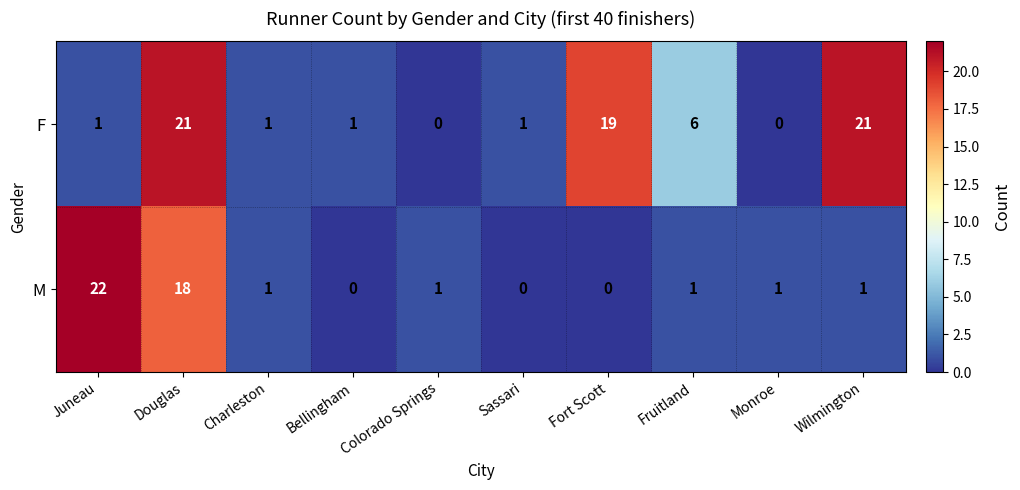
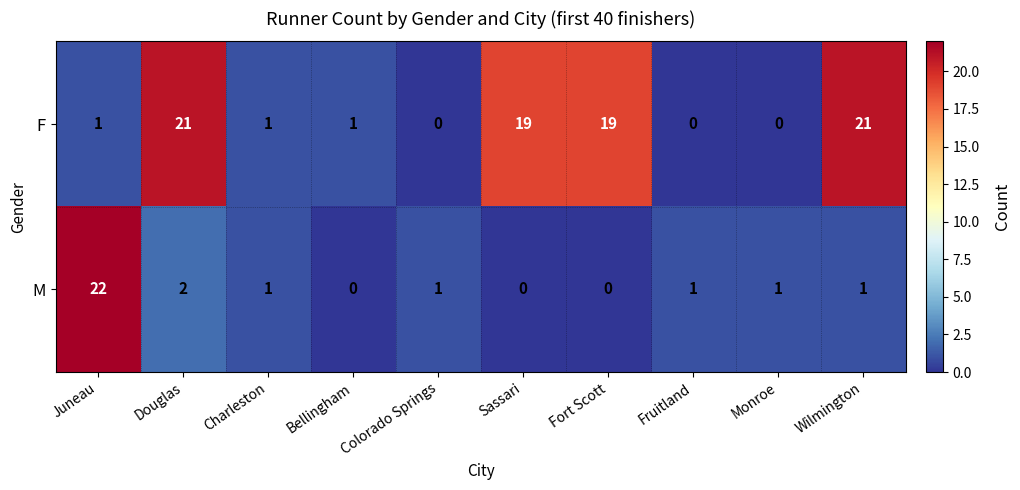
  {
    "F": {
      "Juneau": 1,
      "Douglas": 21,
      "Charleston": 1,
      "Bellingham": 1,
      "Colorado Springs": 0,
-     "Sassari": 1,
+     "Sassari": 19,
      "Fort Scott": 19,
-     "Fruitland": 6,
+     "Fruitland": 0,
      "Monroe": 0,
      "Wilmington": 21
    },
    "M": {
      "Juneau": 22,
-     "Douglas": 18,
+     "Douglas": 2,
      "Charleston": 1,
      "Bellingham": 0,
      "Colorado Springs": 1,
      "Sassari": 0,
      "Fort Scott": 0,
      "Fruitland": 1,
      "Monroe": 1,
      "Wilmington": 1
    }
  }
